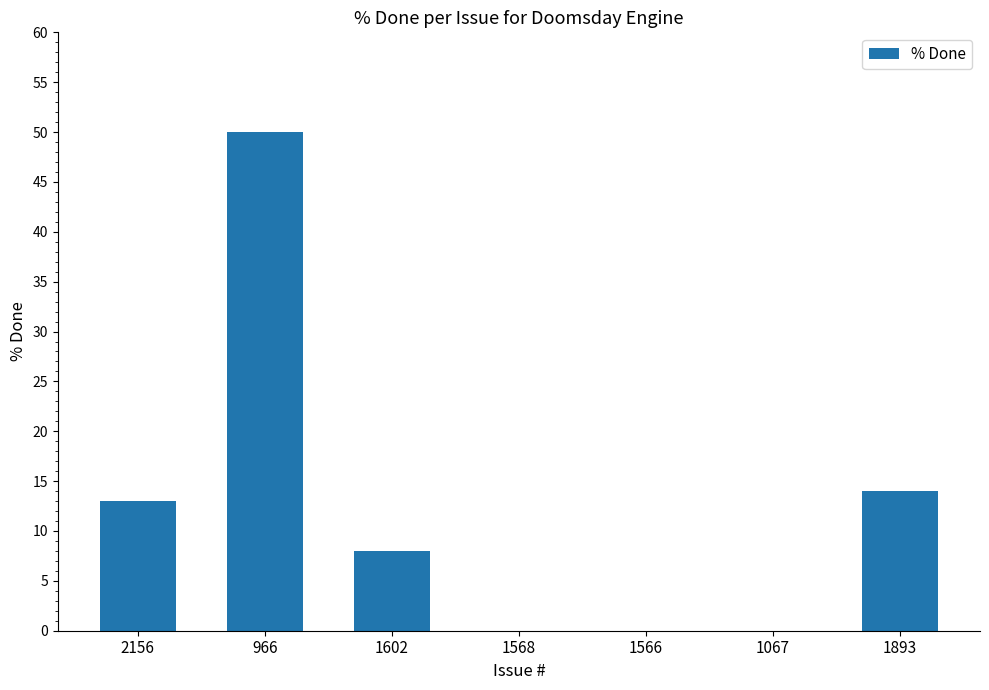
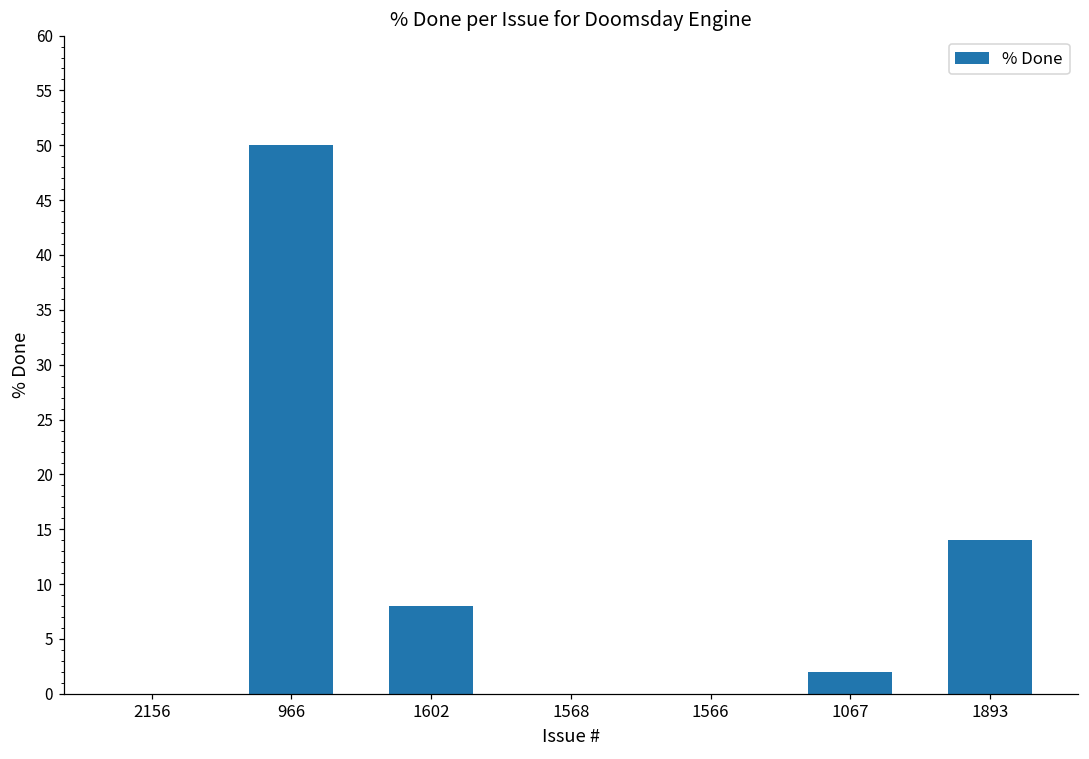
  {
-   "2156": 13,
+   "2156": 0,
    "966": 50,
    "1602": 8,
    "1568": 0,
    "1566": 0,
-   "1067": 0,
+   "1067": 2,
    "1893": 14
  }
